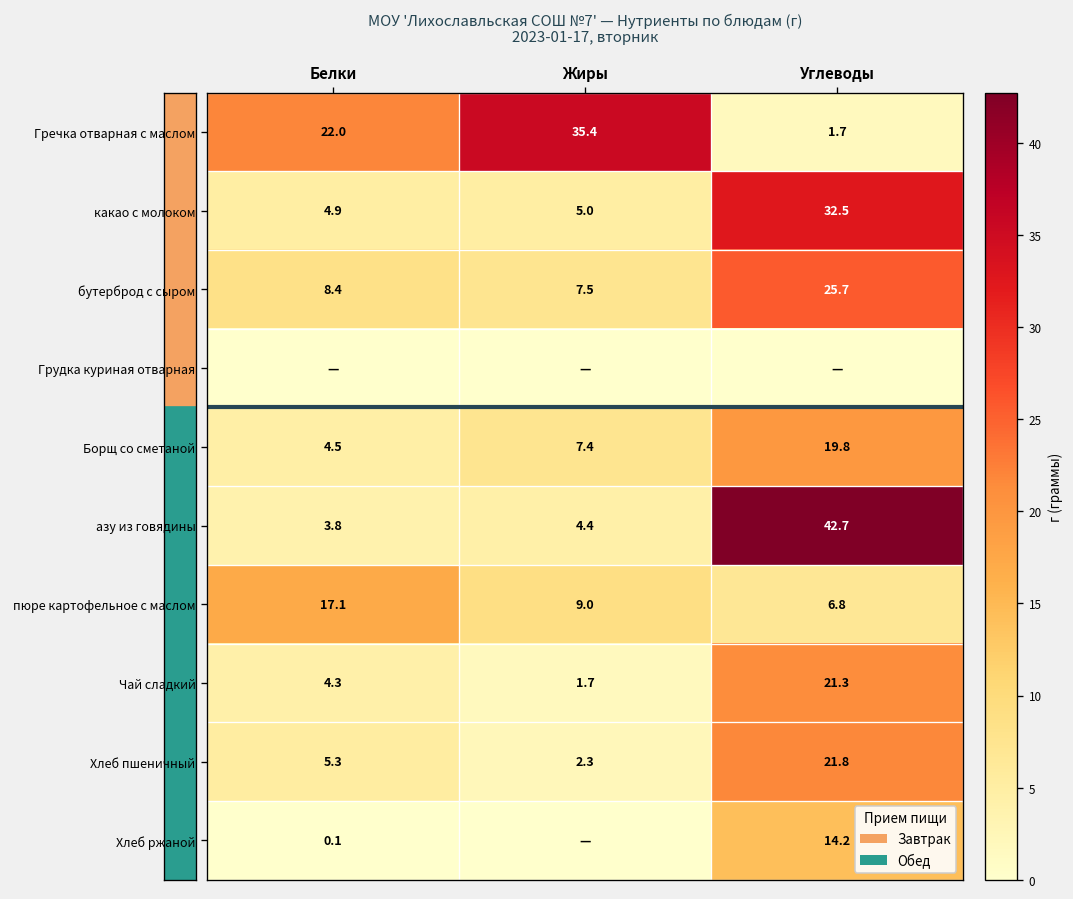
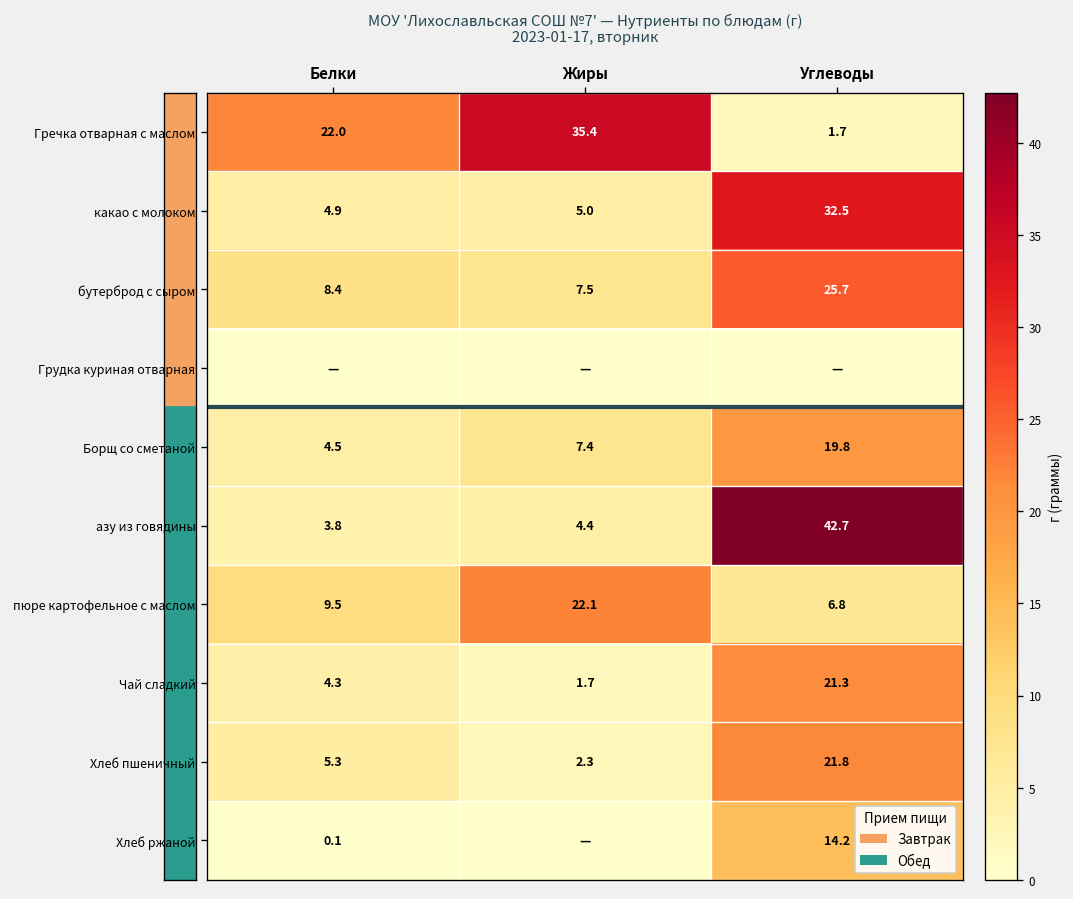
  {
    "МОУ 'Лихославльская СОШ №7' — Нутриенты по блюдам (г) 2023-01-17, вторник": {
      "Гречка отварная с маслом": {
        "Белки": 22.0,
        "Жиры": 35.4,
        "Углеводы": 1.7
      },
      "пюре картофельное с маслом": {
-       "Белки": 17.1,
-       "Жиры": 9.0,
+       "Белки": 9.5,
+       "Жиры": 22.1,
        "Углеводы": 6.8
      }
    }
  }
